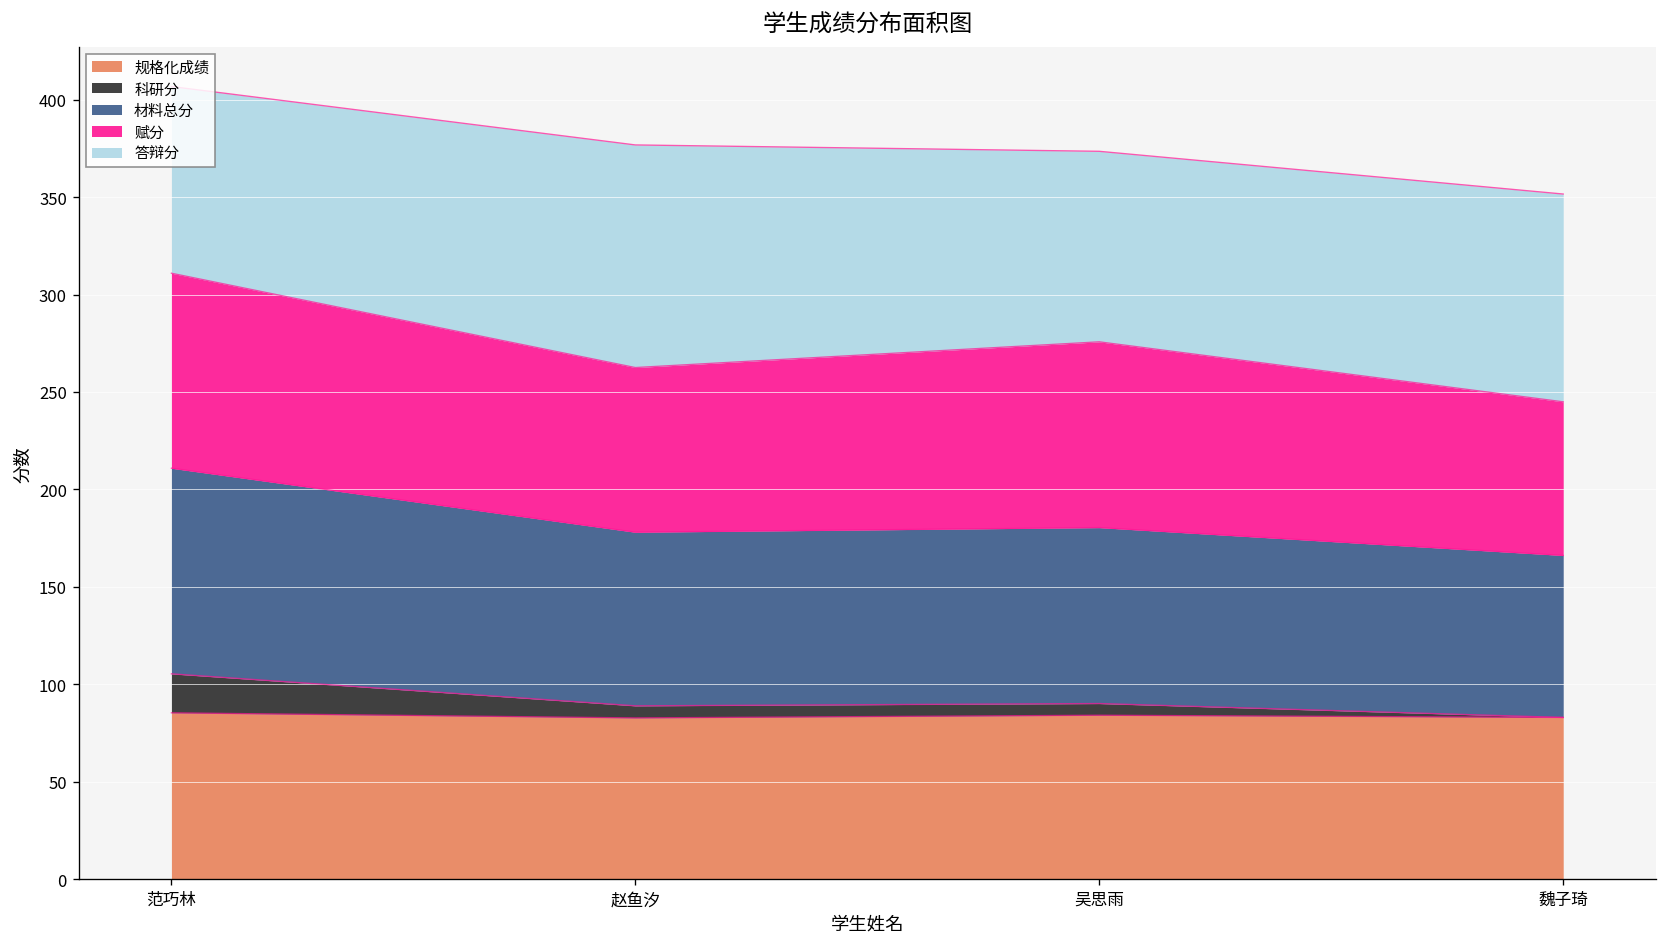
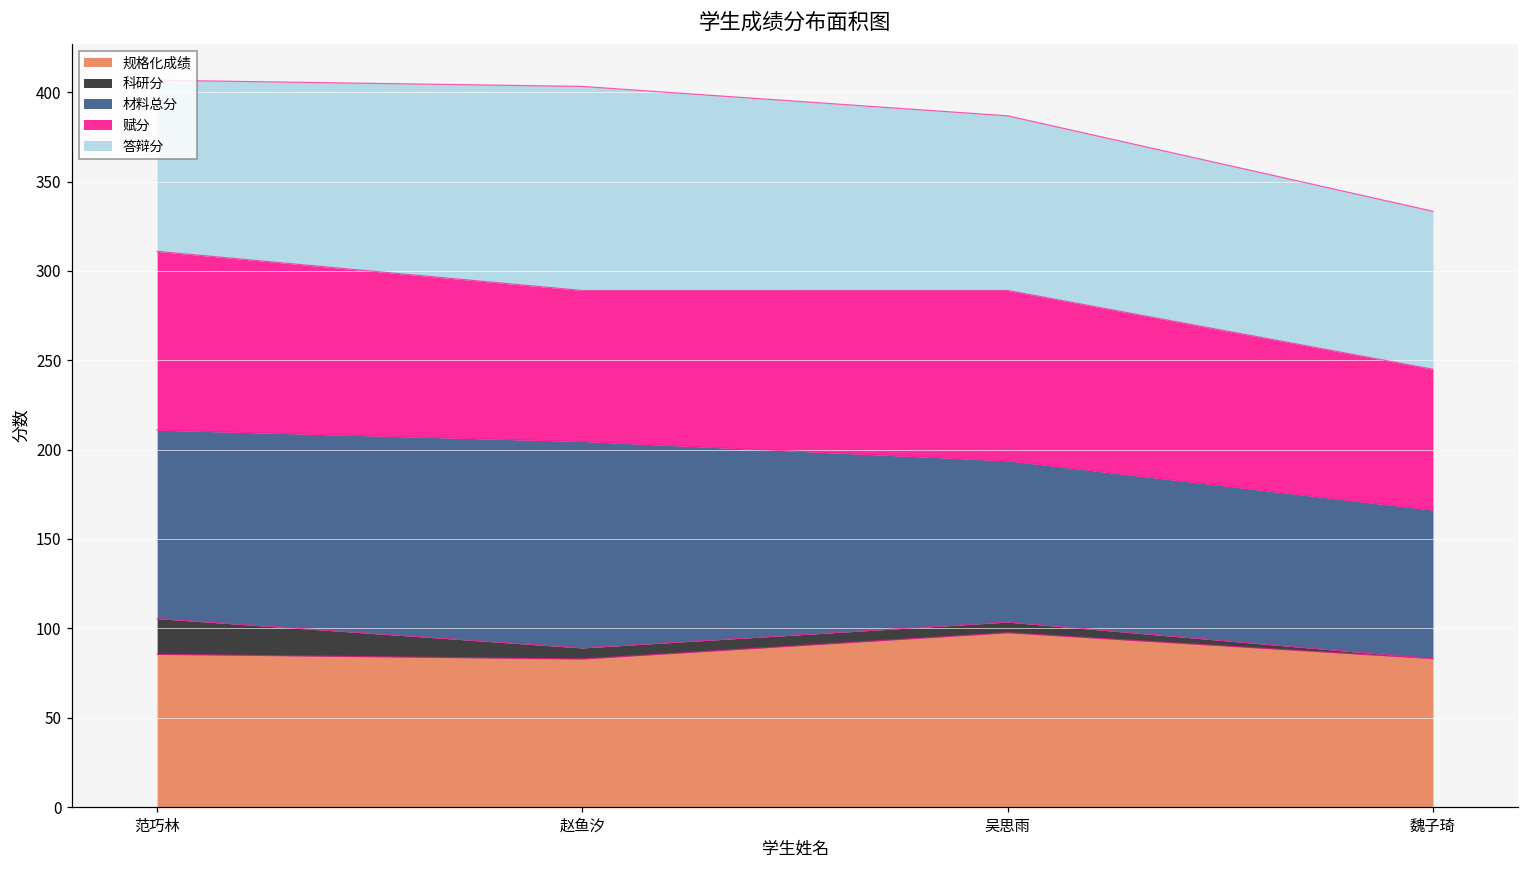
  {
    "规格化成绩": {
      "范巧林": 85,
      "赵鱼汐": 83,
-     "吴思雨": 84
+     "吴思雨": 98
    },
    "科研分": {
      "范巧林": 20,
      "赵鱼汐": 6,
      "吴思雨": 6
    },
    "材料总分": {
      "范巧林": 105,
-     "赵鱼汐": 89,
+     "赵鱼汐": 116,
      "吴思雨": 90,
      "魏子琦": 83
    },
    "赋分": {
      "范巧林": 100,
      "赵鱼汐": 84,
      "吴思雨": 95,
      "魏子琦": 79
    },
    "答辩分": {
      "赵鱼汐": 114,
      "吴思雨": 98,
-     "魏子琦": 107
+     "魏子琦": 88
    }
  }
